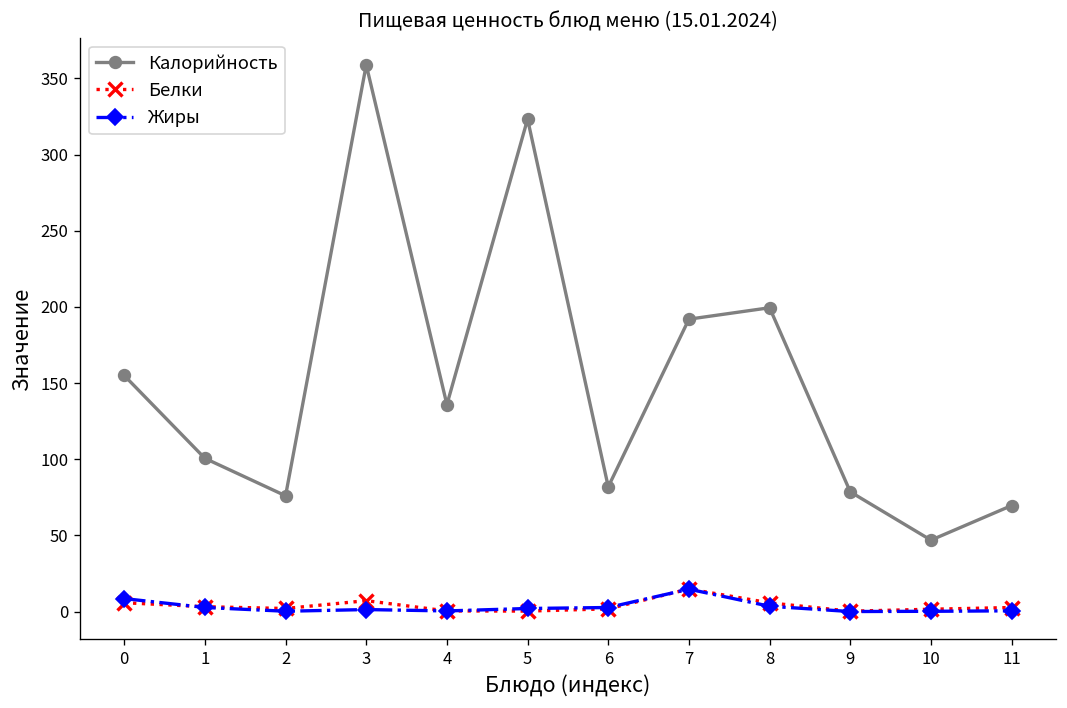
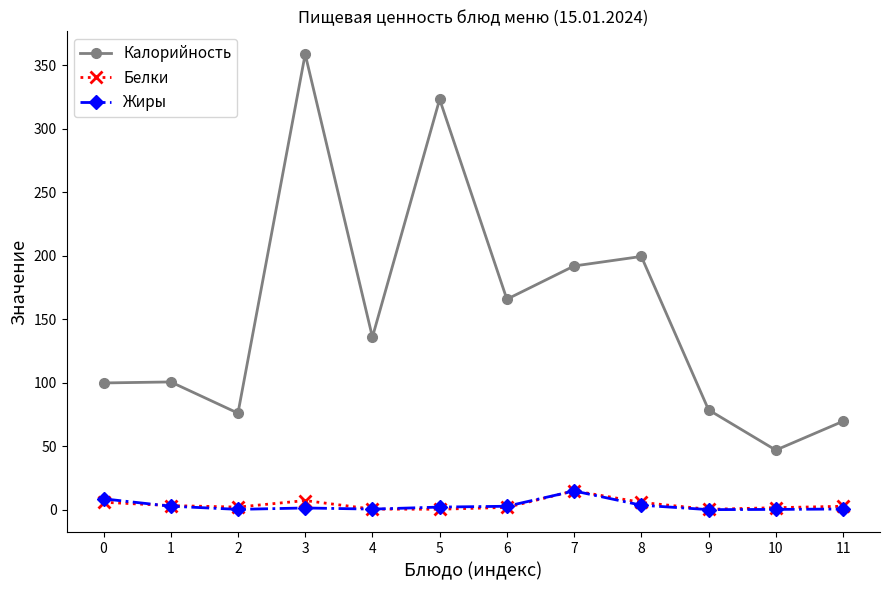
  {
    "Калорийность": {
-     "0": 155,
+     "0": 100,
      "1": 101,
      "2": 76,
      "3": 359,
      "4": 136,
      "5": 323,
-     "6": 82,
+     "6": 166,
      "7": 192,
      "8": 199,
      "9": 79,
      "10": 47,
      "11": 70
    },
    "Белки": {
      "0": 6,
      "3": 7,
      "8": 6,
      "11": 3
    },
    "Жиры": {
      "0": 9,
      "3": 1,
      "8": 3,
      "11": 0
    }
  }
